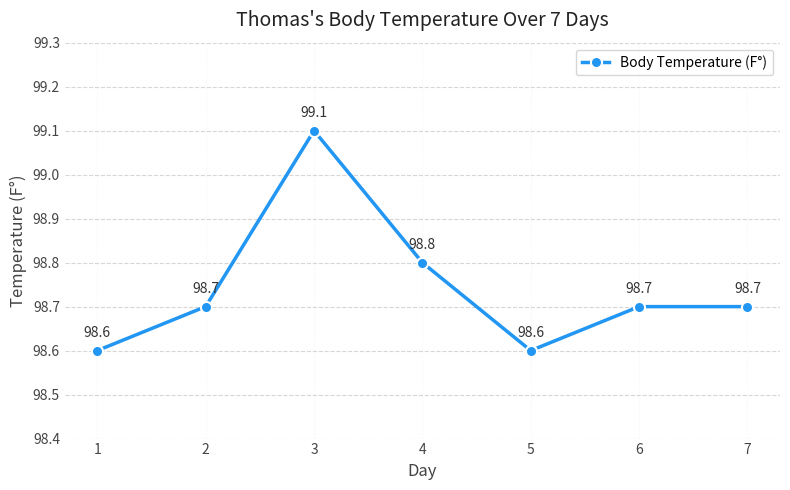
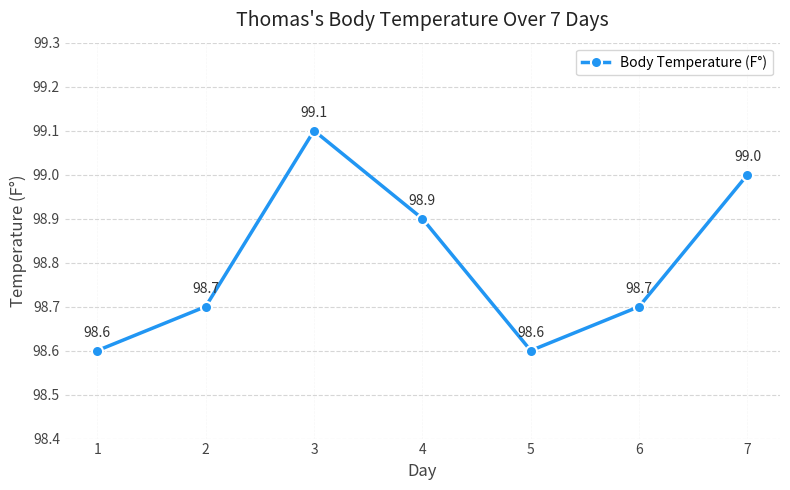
  {
    "1": 98.6,
    "2": 98.7,
    "3": 99.1,
-   "4": 98.8,
+   "4": 98.9,
    "5": 98.6,
    "6": 98.7,
-   "7": 98.7
+   "7": 99.0
  }
